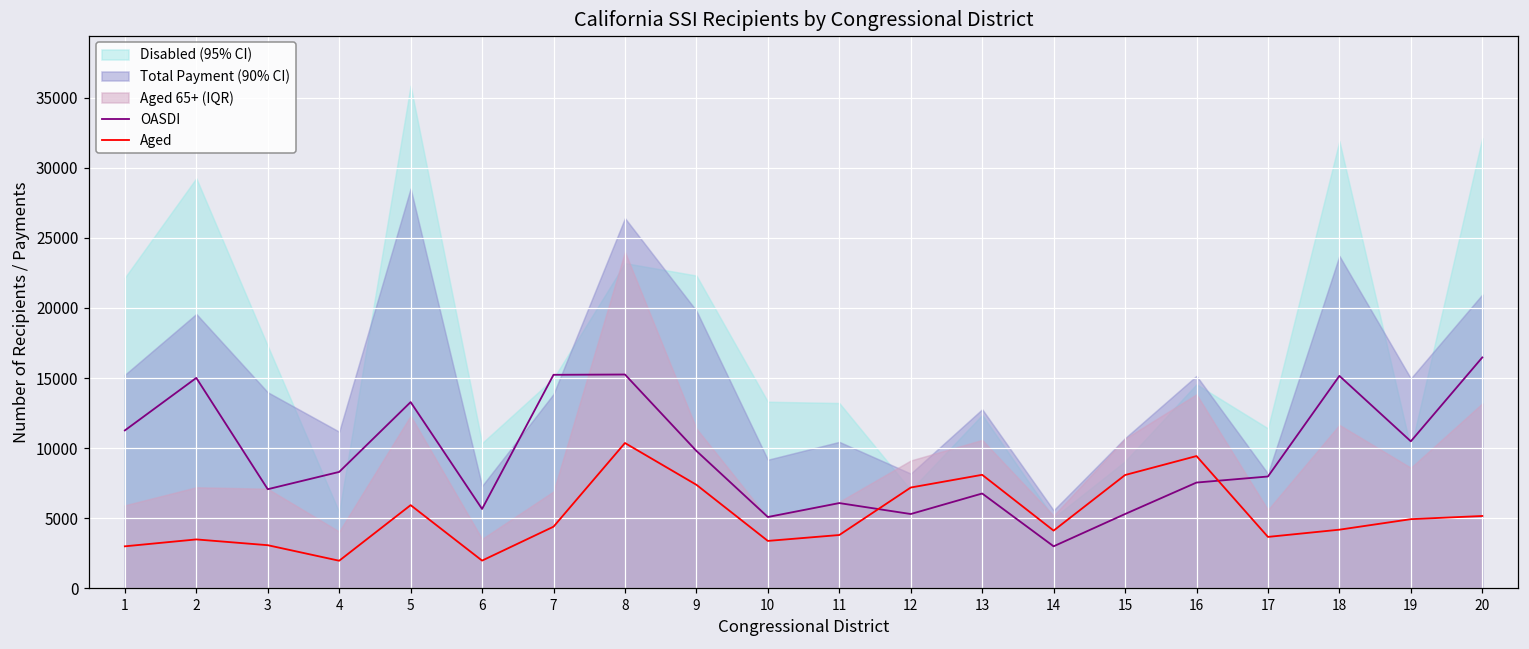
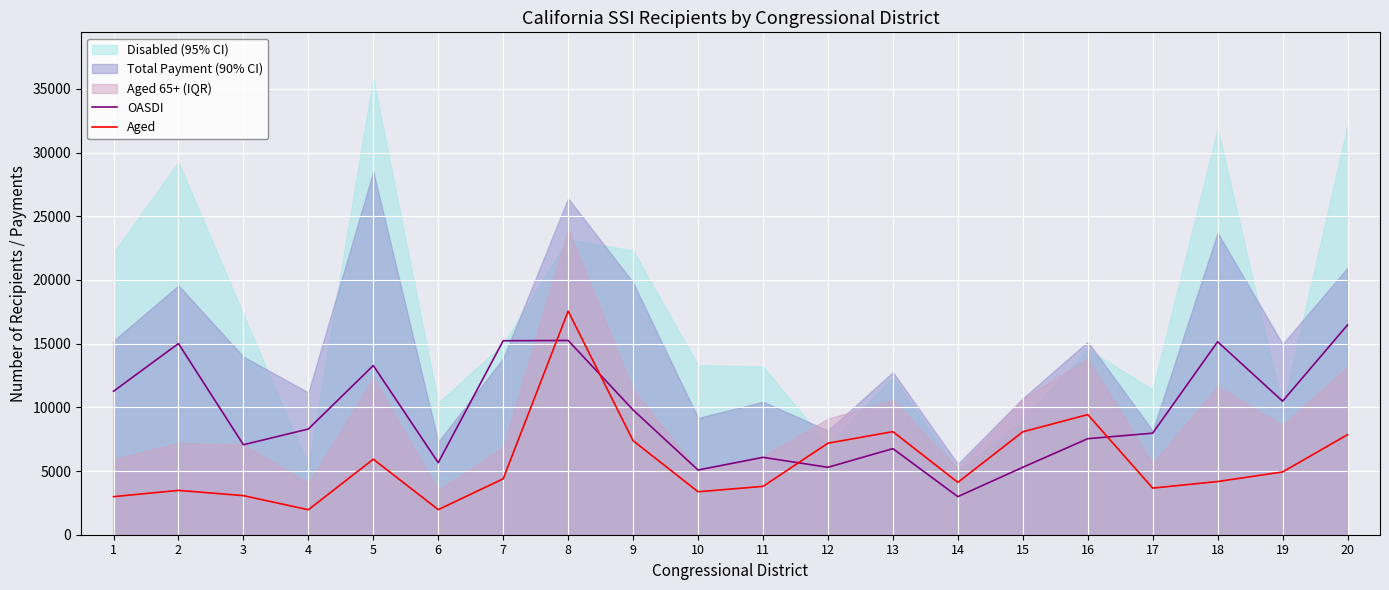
  {
    "OASDI": {
      "1": 11300,
      "2": 15000,
      "4": 8300,
      "5": 13300,
      "6": 5700,
      "7": 15200,
      "8": 15300,
      "9": 9800,
      "12": 5300,
      "13": 6800,
      "14": 3000,
      "15": 5300,
      "16": 7500,
      "17": 8000,
      "18": 15200,
      "19": 10500,
      "20": 16500
    },
    "Disabled (95% CI)": {
      "1": 22200,
      "2": 29300,
      "3": 17300,
      "4": 5400,
      "5": 35900,
      "6": 10400,
      "7": 15000,
      "8": 23200,
      "9": 22300,
      "10": 13300,
      "11": 13200,
      "13": 12400,
      "15": 9100,
      "16": 14600,
      "17": 11400,
      "18": 31900,
      "19": 10000,
      "20": 32100
    },
    "Aged": {
      "1": 3000,
      "2": 3500,
      "3": 3100,
      "4": 2000,
      "5": 5900,
      "6": 2000,
      "7": 4400,
-     "8": 10400,
+     "8": 17600,
      "9": 7400,
      "10": 3400,
      "11": 3800,
      "13": 8100,
      "14": 4100,
      "15": 8100,
      "16": 9400,
      "17": 3700,
      "18": 4200,
      "19": 4900,
-     "20": 5200
+     "20": 7900
    }
  }
